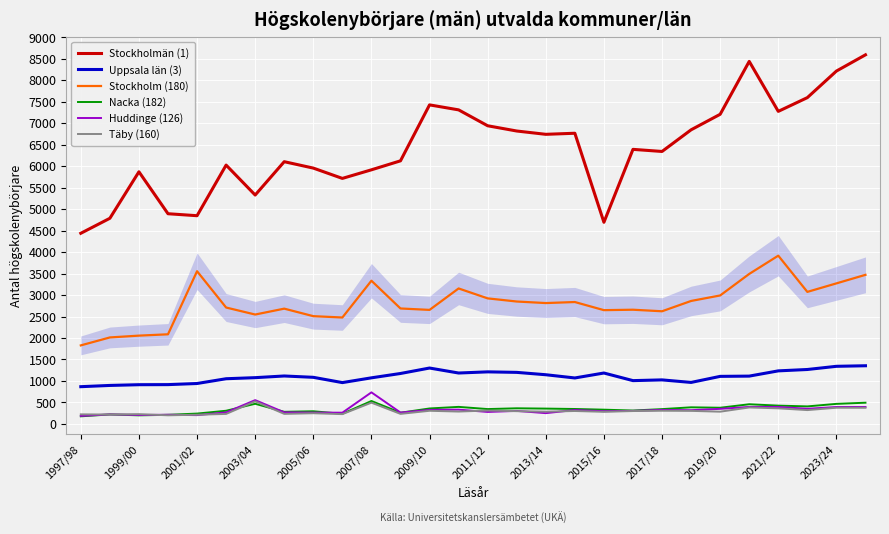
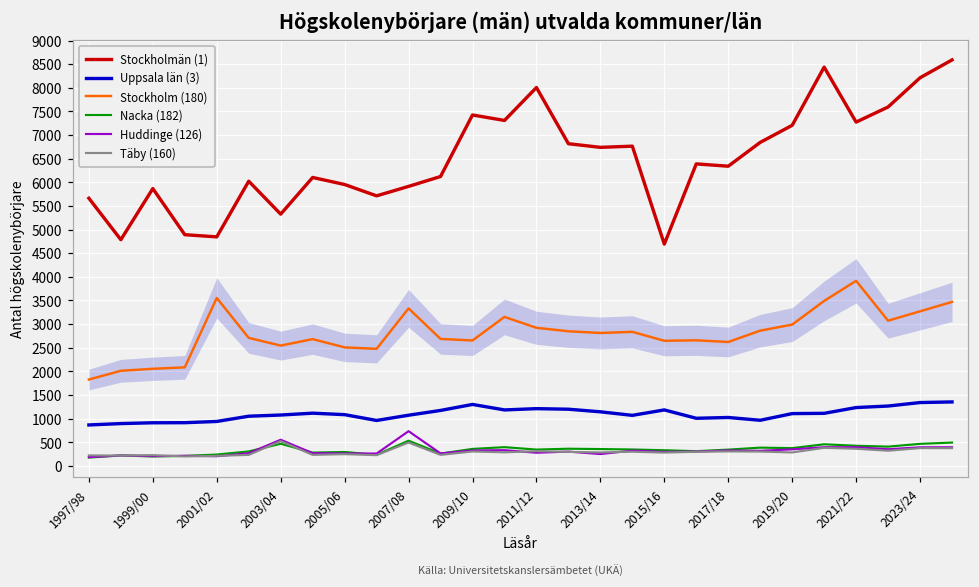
  {
    "Stockholmän (1)": {
-     "1997/98": 4400,
+     "1997/98": 5700,
      "1999/00": 5900,
      "2001/02": 4800,
      "2003/04": 5300,
      "2005/06": 6000,
      "2007/08": 5900,
      "2009/10": 7400,
-     "2011/12": 6900,
+     "2011/12": 8000,
      "2013/14": 6700,
      "2015/16": 4700,
      "2017/18": 6300,
      "2019/20": 7200,
      "2021/22": 7300,
      "2023/24": 8200
    },
    "Stockholm (180)": {
      "1997/98": 1800,
      "1999/00": 2100,
      "2001/02": 3600,
      "2003/04": 2500,
      "2005/06": 2500,
      "2007/08": 3300,
      "2009/10": 2700,
      "2011/12": 2900,
      "2013/14": 2800,
      "2015/16": 2600,
      "2017/18": 2600,
      "2019/20": 3000,
      "2021/22": 3900,
      "2023/24": 3300
    },
    "Nacka (182)": {
      "2013/14": 400,
      "2023/24": 500
    },
    "Huddinge (126)": {
      "2007/08": 700
    },
    "Täby (160)": {
      "2019/20": 300
    }
  }
